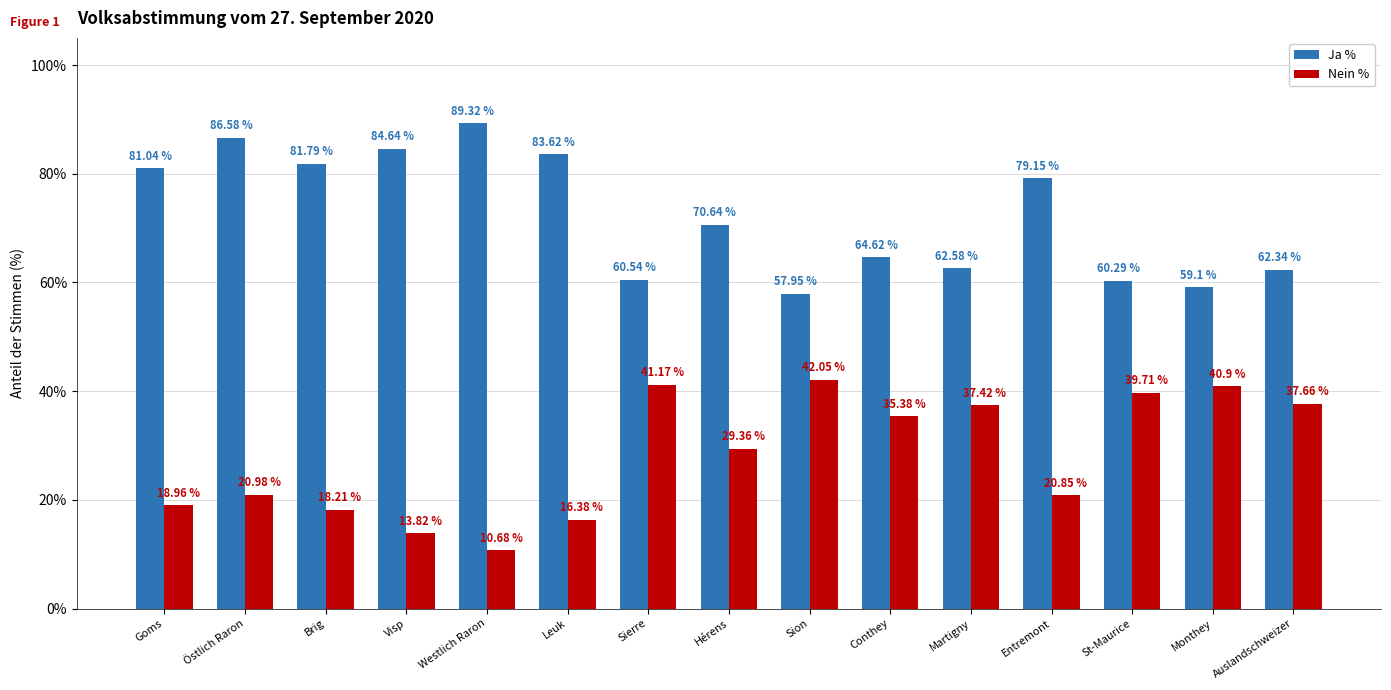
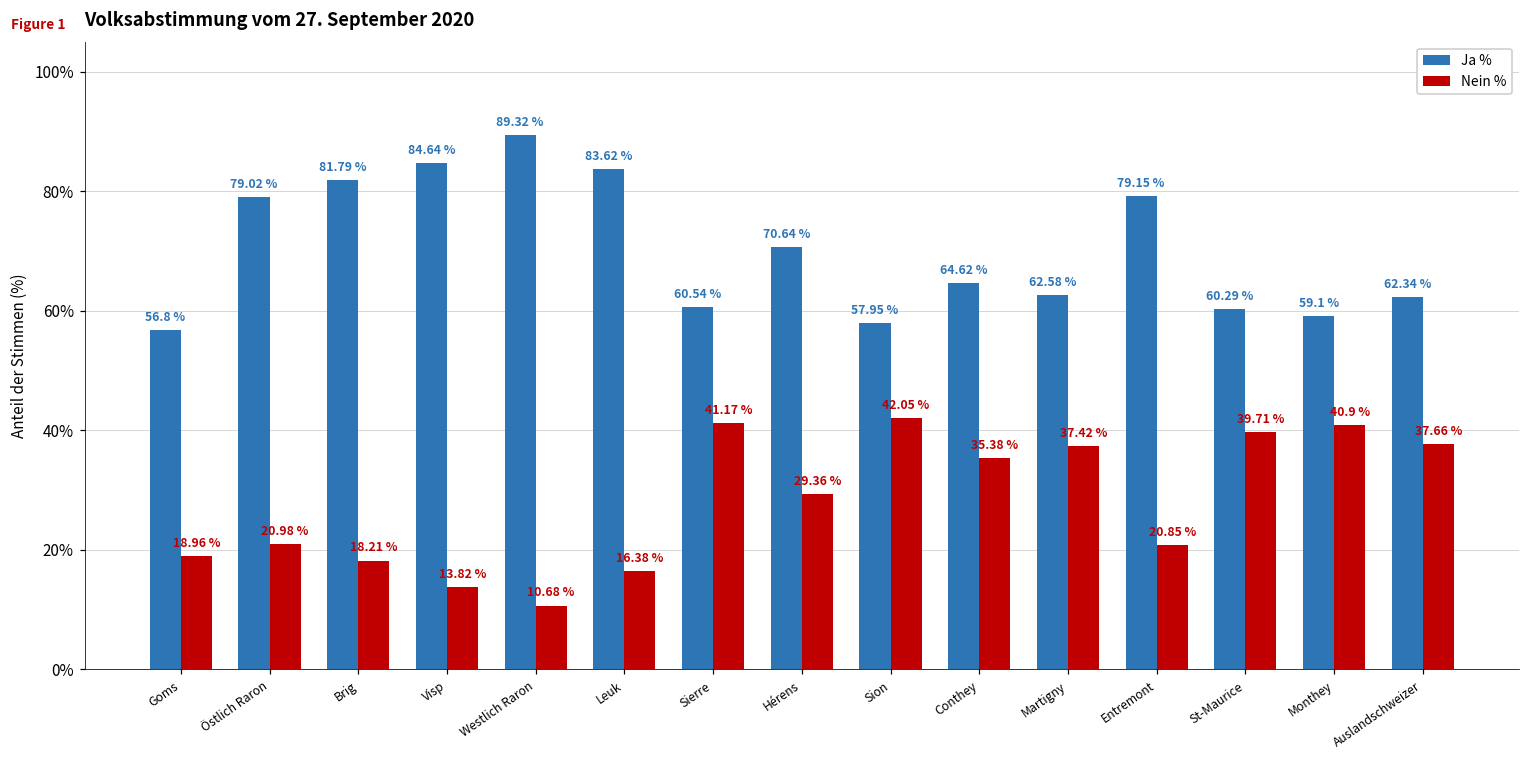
  {
    "Ja %": {
-     "Goms": "81.04 %",
-     "Östlich Raron": "86.58 %",
+     "Goms": "56.8 %",
+     "Östlich Raron": "79.02 %",
      "Brig": "81.79 %",
      "Visp": "84.64 %",
      "Westlich Raron": "89.32 %",
      "Leuk": "83.62 %",
      "Sierre": "60.54 %",
      "Hérens": "70.64 %",
      "Sion": "57.95 %",
      "Conthey": "64.62 %",
      "Martigny": "62.58 %",
      "Entremont": "79.15 %",
      "St-Maurice": "60.29 %",
      "Monthey": "59.1 %",
      "Auslandschweizer": "62.34 %"
    },
    "Nein %": {
      "Goms": "18.96 %",
      "Östlich Raron": "20.98 %",
      "Brig": "18.21 %",
      "Visp": "13.82 %",
      "Westlich Raron": "10.68 %",
      "Leuk": "16.38 %",
      "Sierre": "41.17 %",
      "Hérens": "29.36 %",
      "Sion": "42.05 %",
      "Conthey": "35.38 %",
      "Martigny": "37.42 %",
      "Entremont": "20.85 %",
      "St-Maurice": "39.71 %",
      "Monthey": "40.9 %",
      "Auslandschweizer": "37.66 %"
    }
  }
